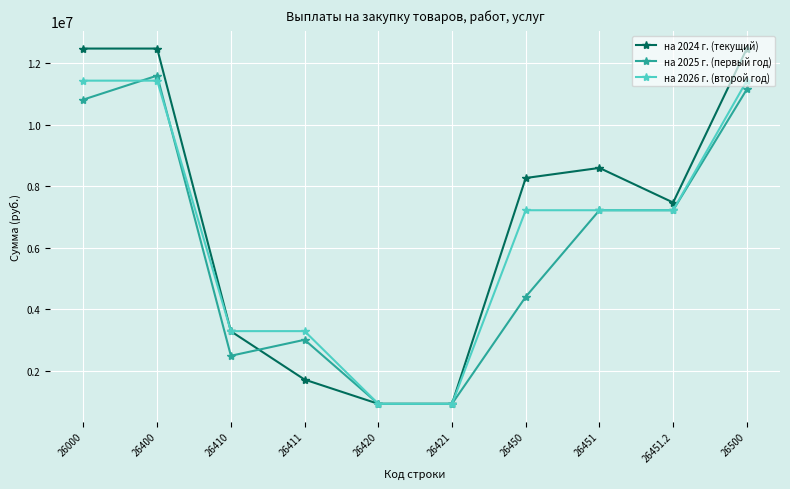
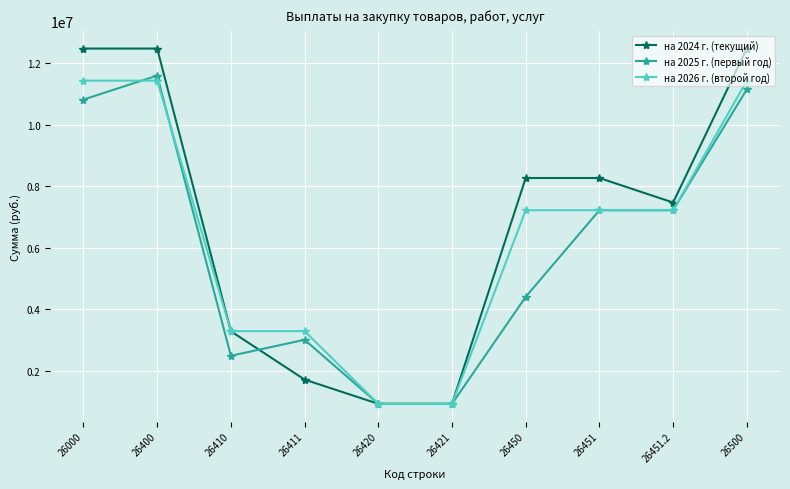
  {
    "на 2024 г. (текущий)": {
      "26000": 12500000,
      "26400": 12500000,
      "26411": 1700000,
      "26450": 8300000,
-     "26451": 8600000,
+     "26451": 8300000,
      "26451.2": 7500000
    },
    "на 2025 г. (первый год)": {
      "26000": 10800000,
      "26400": 11600000,
      "26410": 2500000,
      "26411": 3000000,
      "26450": 4400000,
      "26500": 11200000
    },
    "на 2026 г. (второй год)": {
      "26000": 11400000,
      "26400": 11400000,
      "26411": 3300000,
      "26450": 7200000
    }
  }
